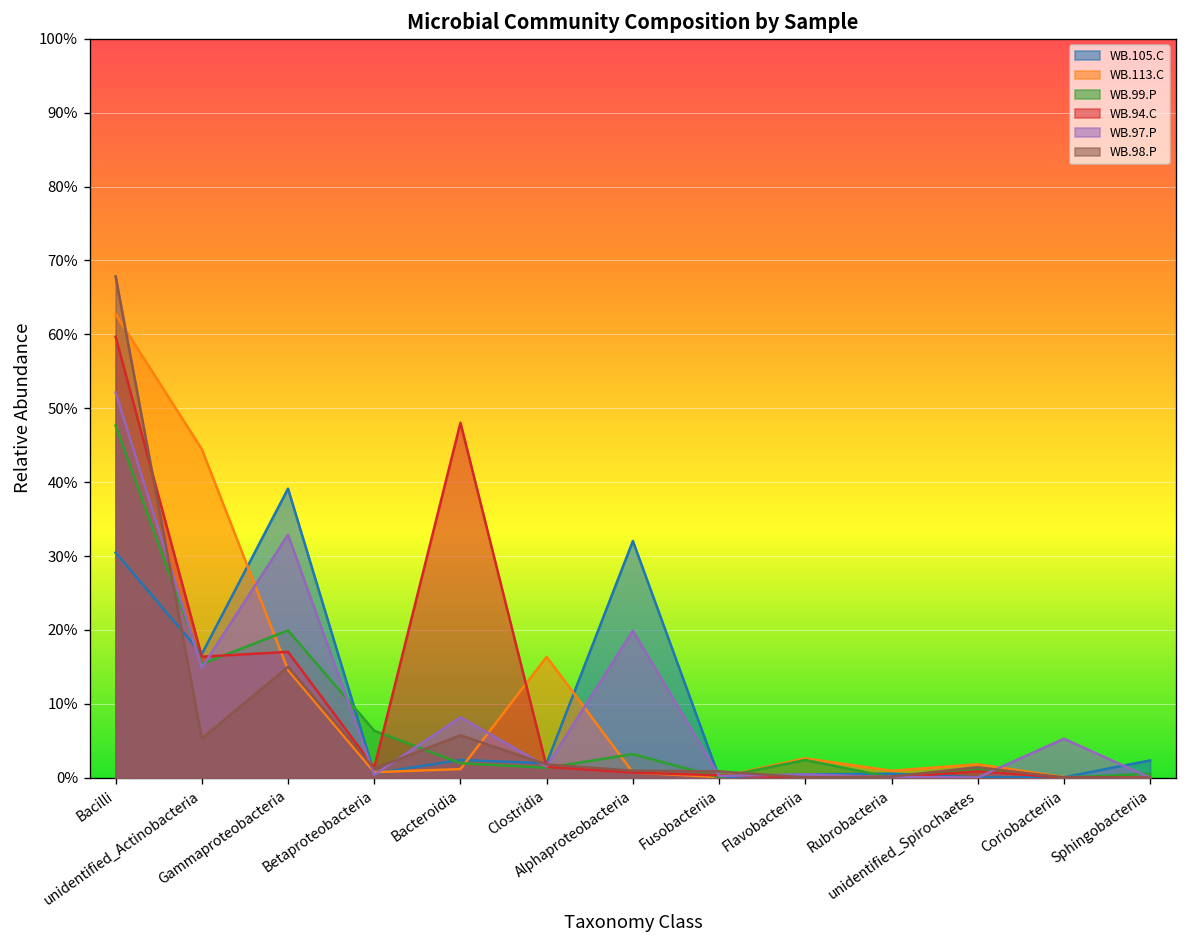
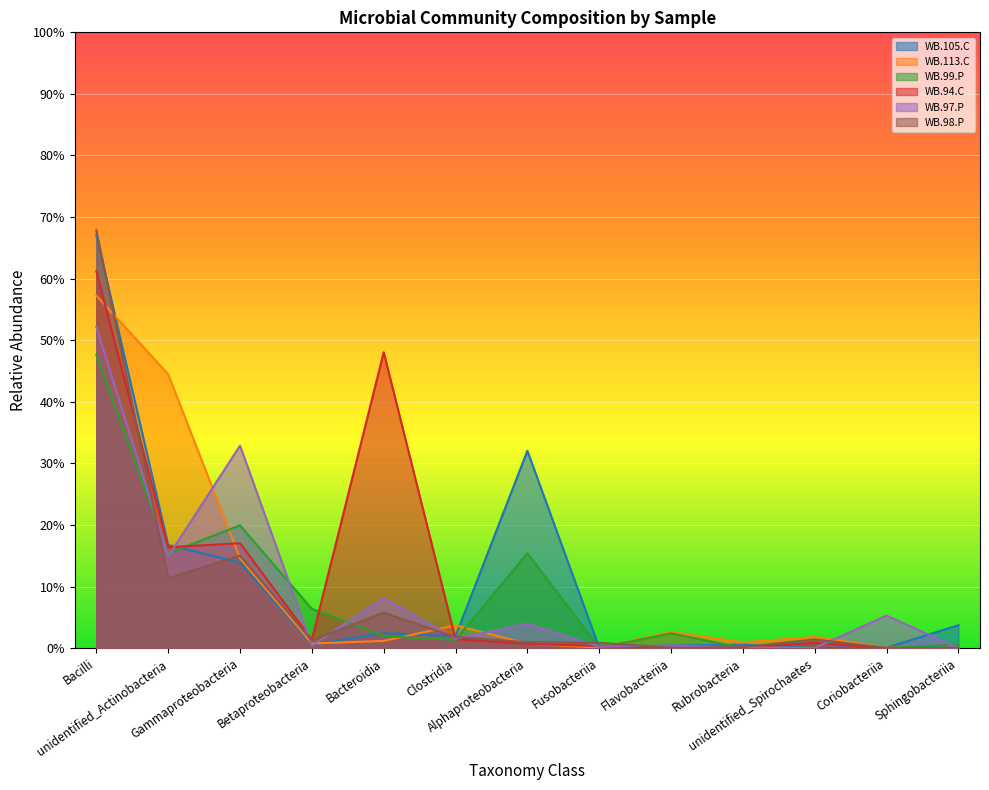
  {
    "WB.105.C": {
-     "Bacilli": "30%",
-     "Gammaproteobacteria": "39%",
+     "Bacilli": "67%",
+     "Gammaproteobacteria": "14%",
      "Bacteroidia": "2%",
      "Alphaproteobacteria": "32%",
-     "Sphingobacteriia": "2%"
+     "Sphingobacteriia": "4%"
    },
    "WB.113.C": {
-     "Bacilli": "63%",
+     "Bacilli": "57%",
      "unidentified_Actinobacteria": "44%",
      "Gammaproteobacteria": "15%",
      "Bacteroidia": "1%",
-     "Clostridia": "16%"
+     "Clostridia": "4%"
    },
    "WB.99.P": {
      "Bacilli": "48%",
      "unidentified_Actinobacteria": "15%",
      "Gammaproteobacteria": "20%",
      "Betaproteobacteria": "6%",
      "Bacteroidia": "2%",
-     "Alphaproteobacteria": "3%",
+     "Alphaproteobacteria": "15%",
      "Sphingobacteriia": "1%"
    },
    "WB.94.C": {
-     "Bacilli": "60%",
+     "Bacilli": "61%",
      "Gammaproteobacteria": "17%",
      "Bacteroidia": "48%"
    },
    "WB.97.P": {
      "Bacilli": "52%",
      "unidentified_Actinobacteria": "15%",
      "Gammaproteobacteria": "33%",
      "Bacteroidia": "8%",
-     "Alphaproteobacteria": "20%",
+     "Alphaproteobacteria": "4%",
      "Coriobacteriia": "5%"
    },
    "WB.98.P": {
      "Bacilli": "68%",
-     "unidentified_Actinobacteria": "5%",
+     "unidentified_Actinobacteria": "11%",
      "Gammaproteobacteria": "15%",
      "Bacteroidia": "6%",
      "Fusobacteriia": "1%"
    }
  }
